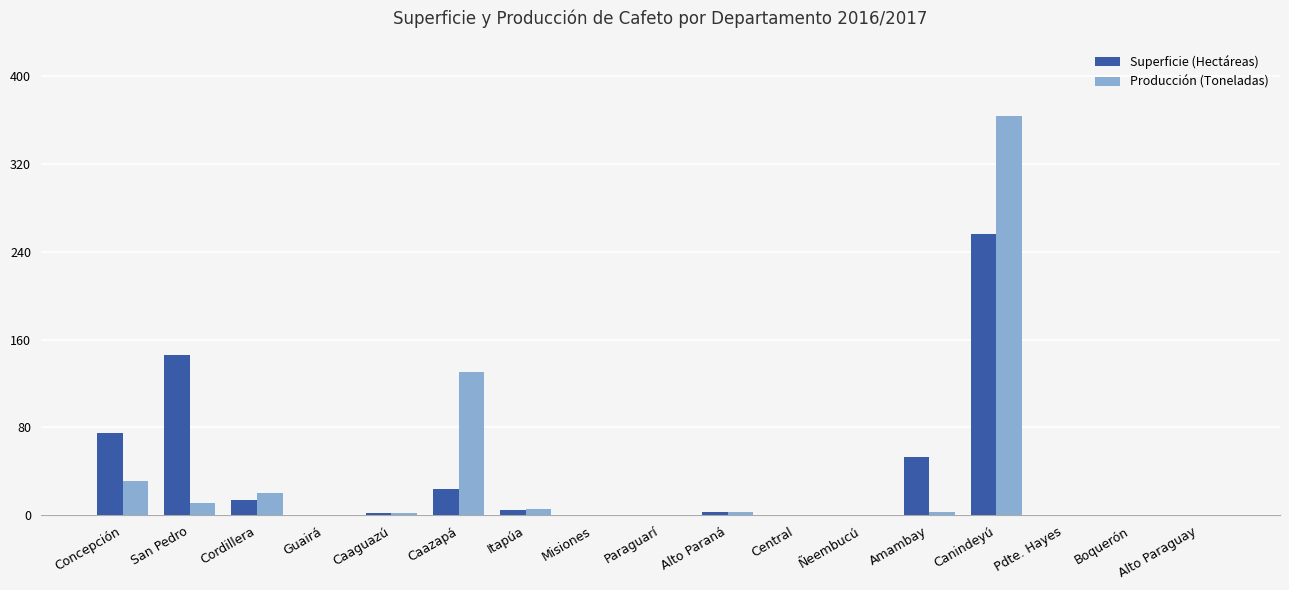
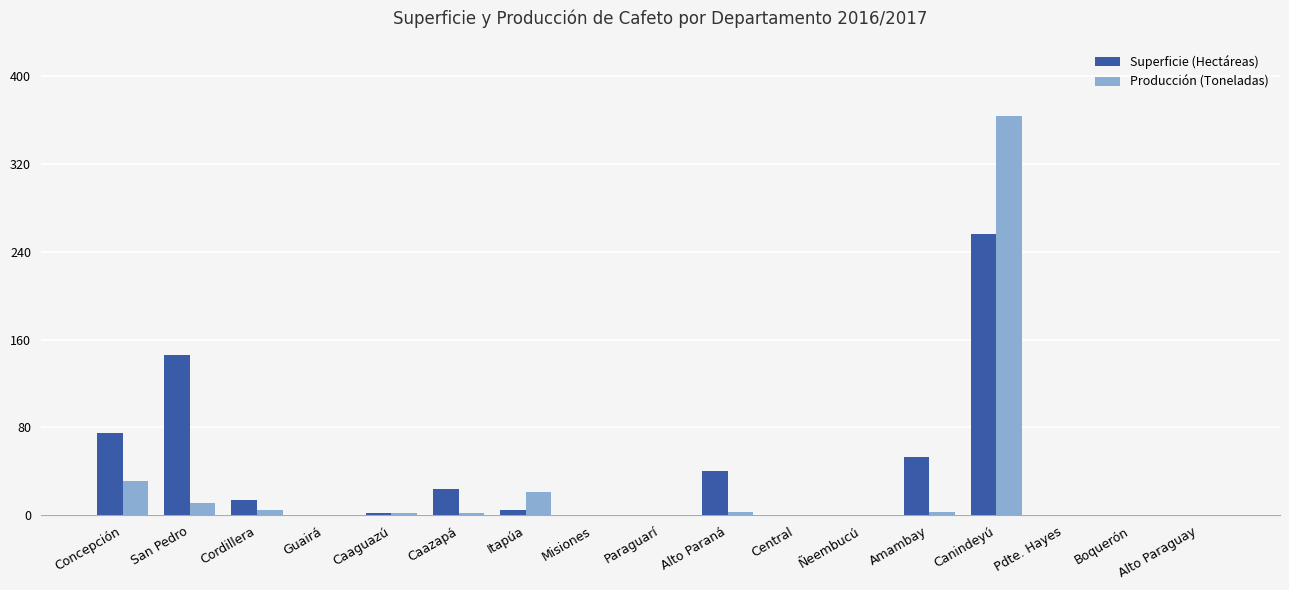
  {
    "Superficie (Hectáreas)": {
      "Concepción": 75,
      "San Pedro": 146,
      "Cordillera": 14,
      "Guairá": 0,
      "Caazapá": 24,
      "Itapúa": 5,
      "Misiones": 0,
      "Paraguarí": 0,
-     "Alto Paraná": 3,
+     "Alto Paraná": 40,
      "Central": 0,
      "Ñeembucú": 0,
      "Amambay": 53,
      "Canindeyú": 256,
      "Pdte. Hayes": 0,
      "Boquerón": 0,
      "Alto Paraguay": 0
    },
    "Producción (Toneladas)": {
      "Concepción": 31,
      "San Pedro": 11,
-     "Cordillera": 20,
+     "Cordillera": 5,
      "Guairá": 0,
-     "Caazapá": 131,
-     "Itapúa": 6,
+     "Caazapá": 2,
+     "Itapúa": 21,
      "Misiones": 0,
      "Paraguarí": 0,
      "Alto Paraná": 3,
      "Central": 0,
      "Ñeembucú": 0,
      "Amambay": 3,
      "Canindeyú": 363,
      "Pdte. Hayes": 0,
      "Boquerón": 0,
      "Alto Paraguay": 0
    }
  }
